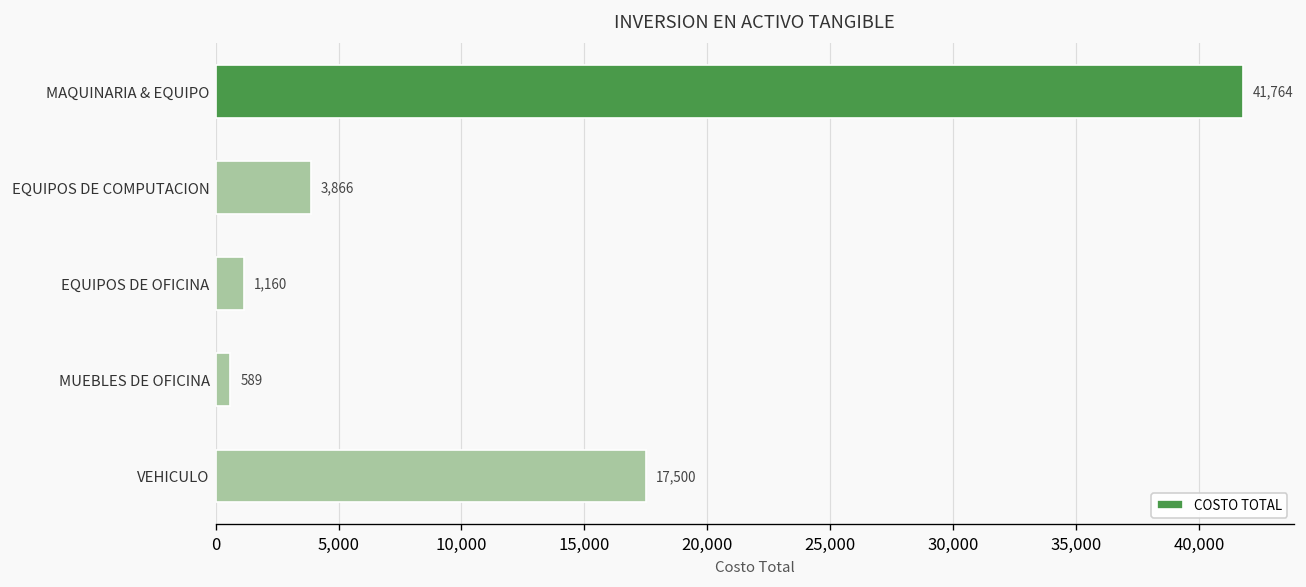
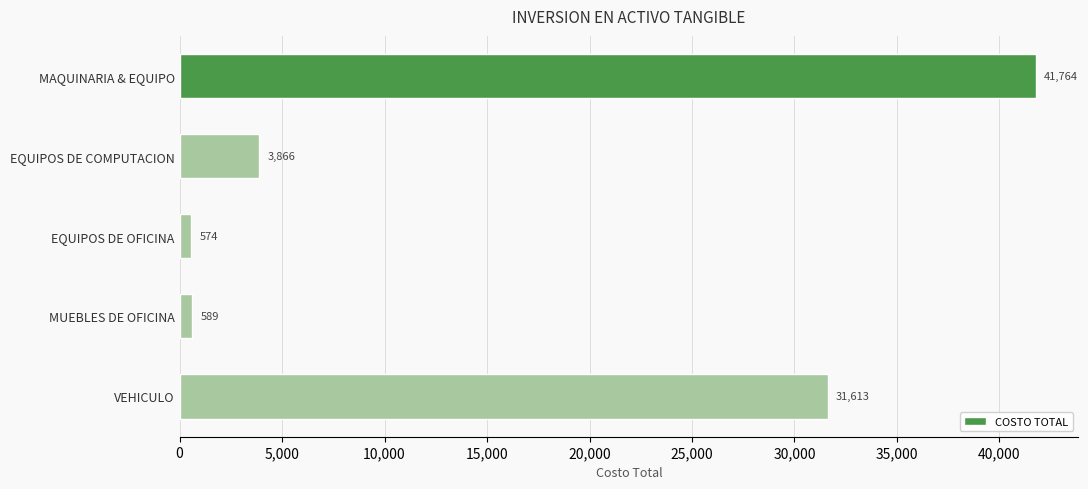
  {
    "MAQUINARIA & EQUIPO": "41,764",
    "EQUIPOS DE COMPUTACION": "3,866",
-   "EQUIPOS DE OFICINA": "1,160",
+   "EQUIPOS DE OFICINA": "574",
    "MUEBLES DE OFICINA": "589",
-   "VEHICULO": "17,500"
+   "VEHICULO": "31,613"
  }
